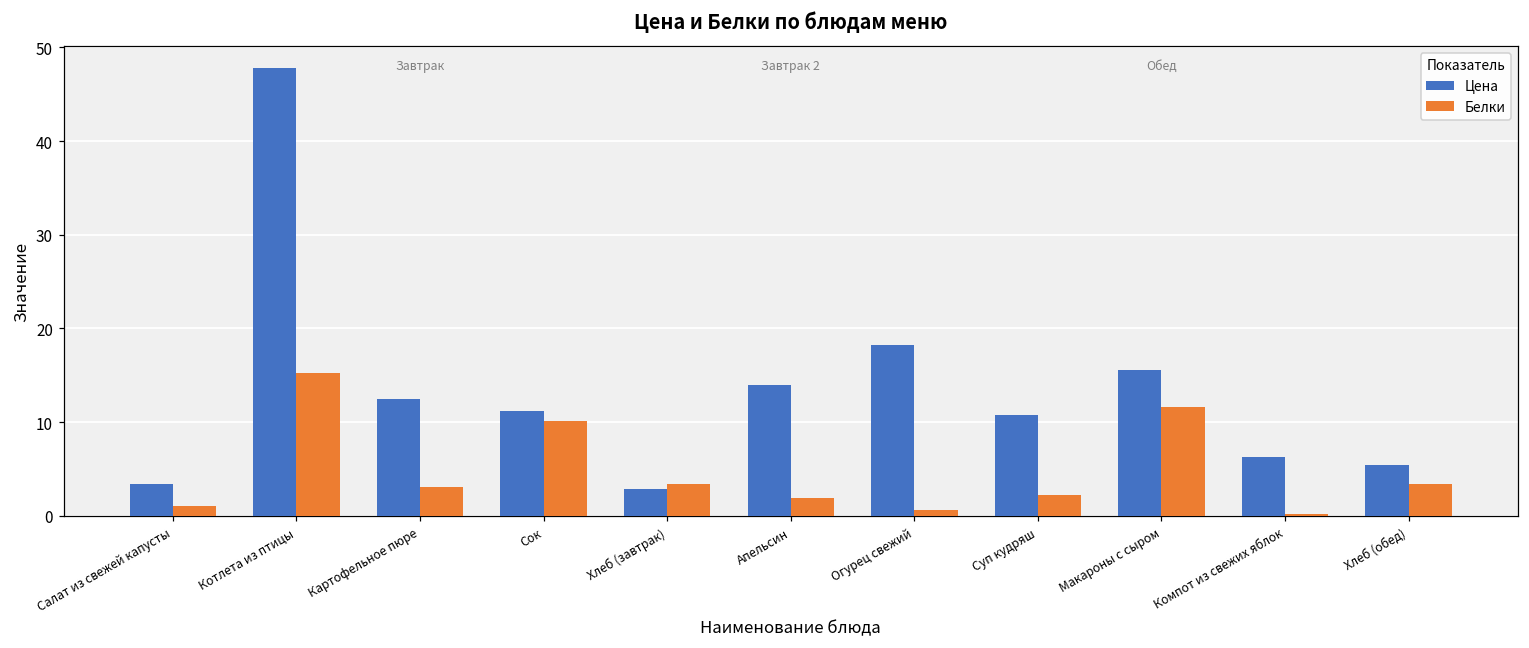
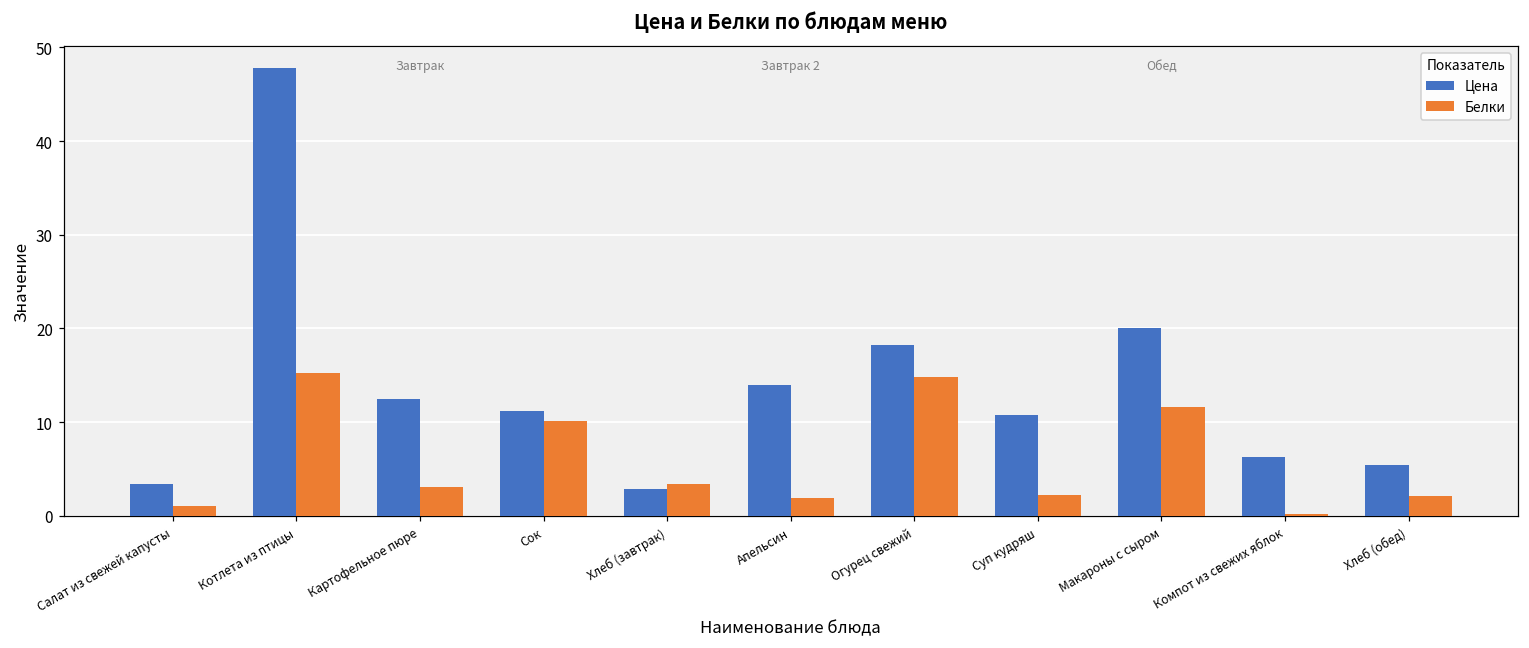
  {
    "Цена": {
      "Салат из свежей капусты": 3,
      "Котлета из птицы": 48,
      "Картофельное пюре": 12,
      "Сок": 11,
      "Хлеб (завтрак)": 3,
      "Апельсин": 14,
      "Огурец свежий": 18,
      "Суп кудряш": 11,
-     "Макароны с сыром": 16,
+     "Макароны с сыром": 20,
      "Компот из свежих яблок": 6,
      "Хлеб (обед)": 5
    },
    "Белки": {
      "Салат из свежей капусты": 1,
      "Котлета из птицы": 15,
      "Картофельное пюре": 3,
      "Сок": 10,
      "Хлеб (завтрак)": 3,
      "Апельсин": 2,
-     "Огурец свежий": 1,
+     "Огурец свежий": 15,
      "Суп кудряш": 2,
      "Макароны с сыром": 12,
-     "Хлеб (обед)": 3
+     "Хлеб (обед)": 2
    }
  }
